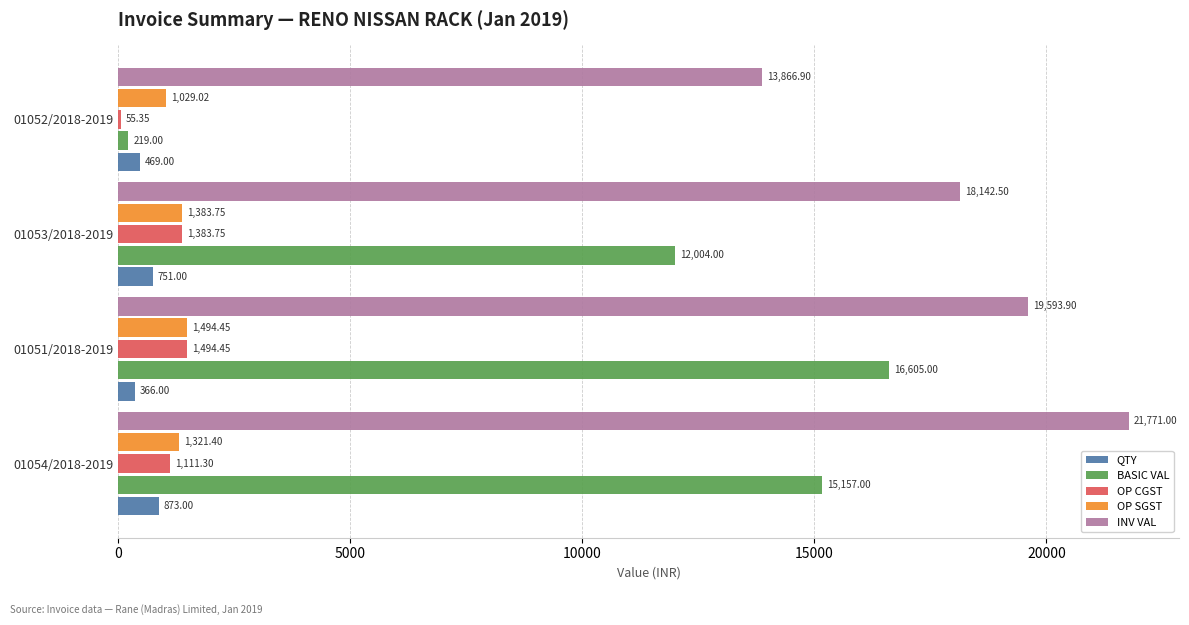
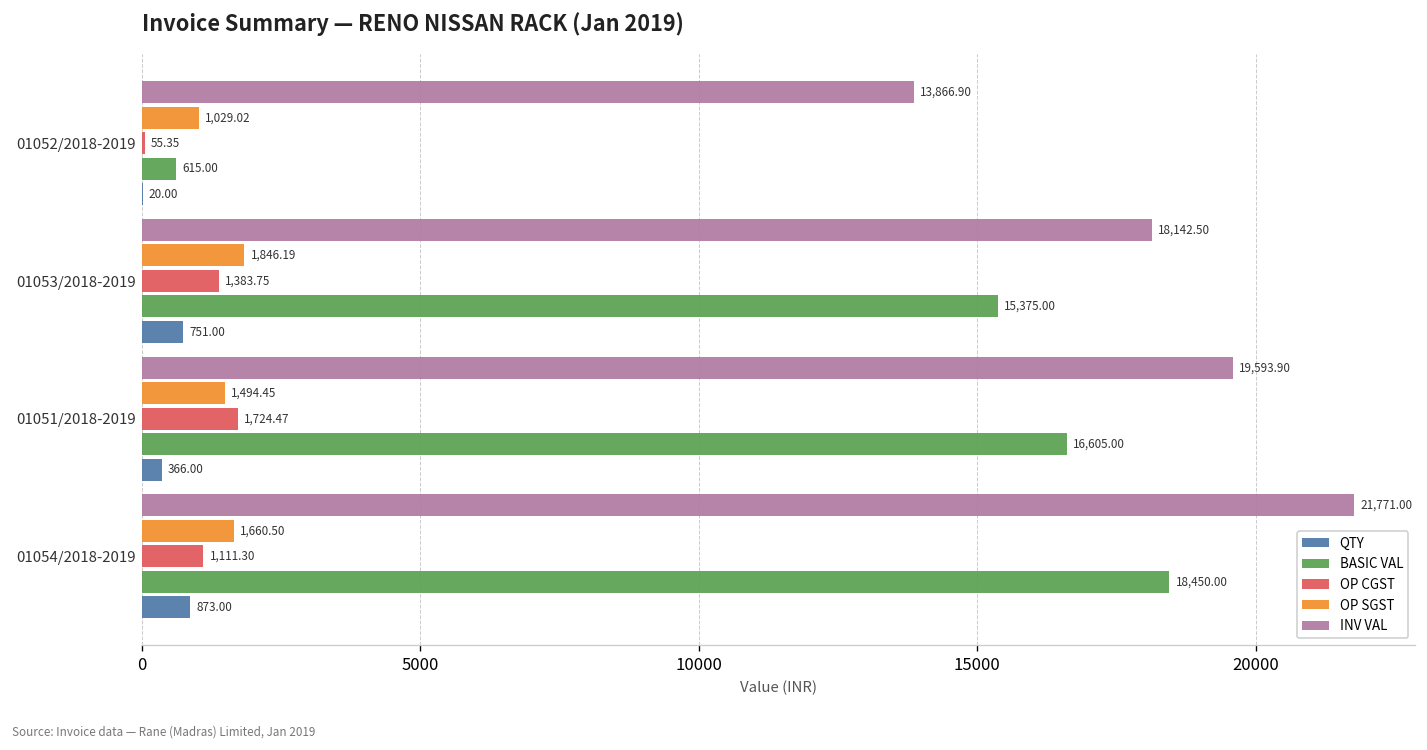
  {
    "QTY": {
-     "01052/2018-2019": "469.00",
+     "01052/2018-2019": "20.00",
      "01053/2018-2019": "751.00",
      "01051/2018-2019": "366.00",
      "01054/2018-2019": "873.00"
    },
    "BASIC VAL": {
-     "01052/2018-2019": "219.00",
-     "01053/2018-2019": "12,004.00",
+     "01052/2018-2019": "615.00",
+     "01053/2018-2019": "15,375.00",
      "01051/2018-2019": "16,605.00",
-     "01054/2018-2019": "15,157.00"
+     "01054/2018-2019": "18,450.00"
    },
    "OP CGST": {
      "01052/2018-2019": "55.35",
      "01053/2018-2019": "1,383.75",
-     "01051/2018-2019": "1,494.45",
+     "01051/2018-2019": "1,724.47",
      "01054/2018-2019": "1,111.30"
    },
    "OP SGST": {
      "01052/2018-2019": "1,029.02",
-     "01053/2018-2019": "1,383.75",
+     "01053/2018-2019": "1,846.19",
      "01051/2018-2019": "1,494.45",
-     "01054/2018-2019": "1,321.40"
+     "01054/2018-2019": "1,660.50"
    },
    "INV VAL": {
      "01052/2018-2019": "13,866.90",
      "01053/2018-2019": "18,142.50",
      "01051/2018-2019": "19,593.90",
      "01054/2018-2019": "21,771.00"
    }
  }
